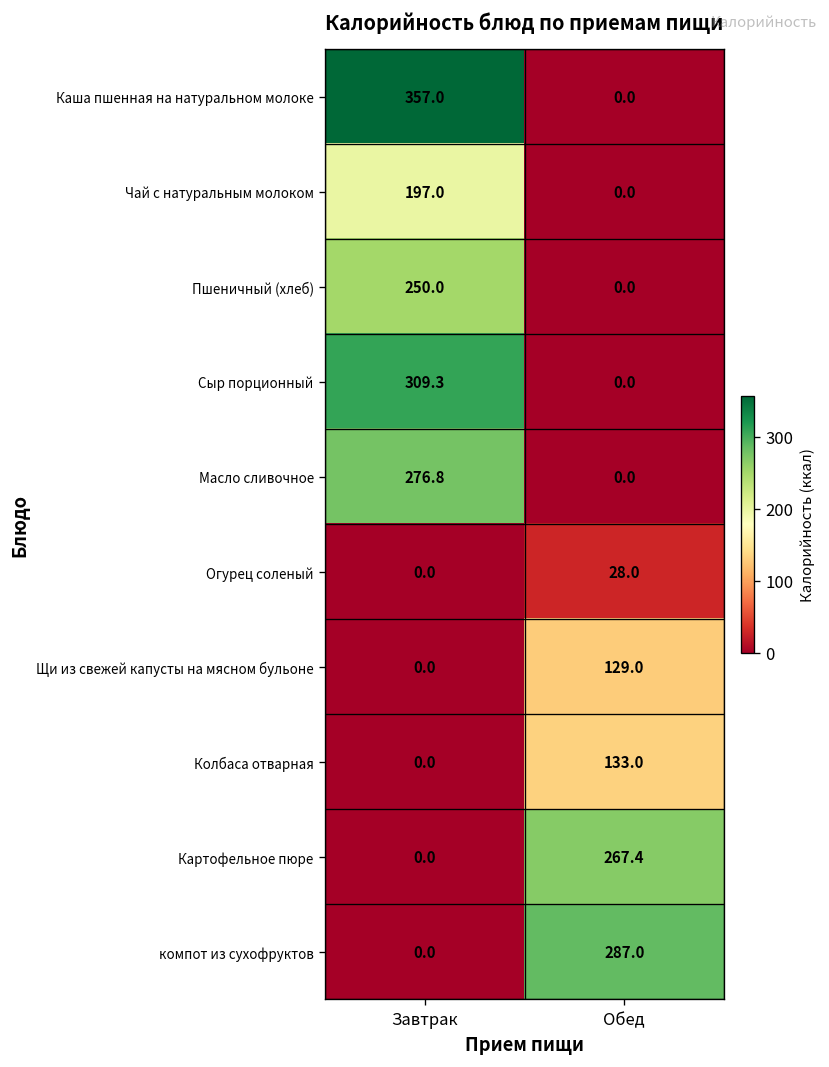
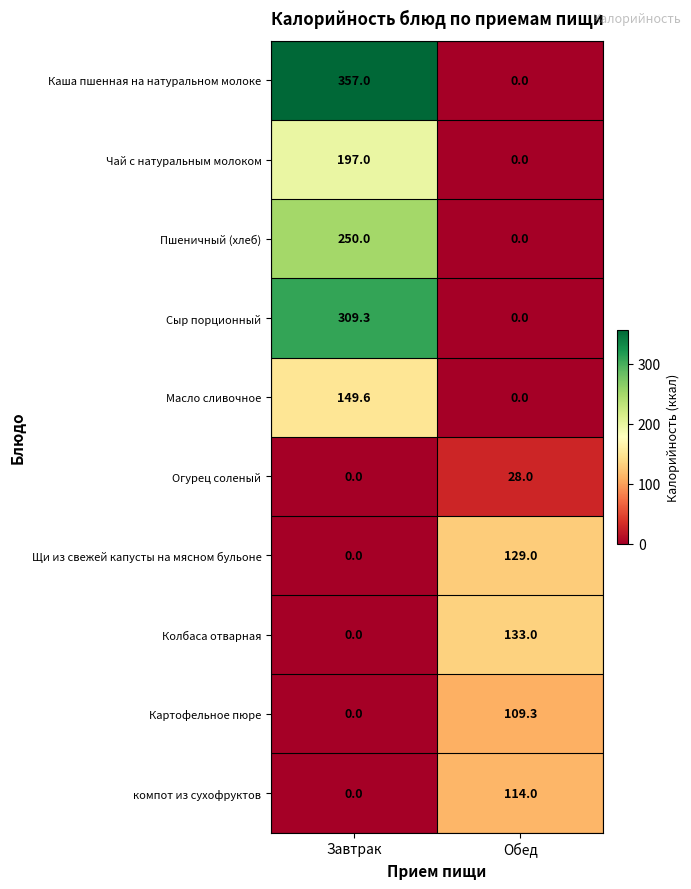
  {
    "Каша пшенная на натуральном молоке": {
      "Завтрак": 357.0,
      "Обед": 0.0
    },
    "Чай с натуральным молоком": {
      "Завтрак": 197.0,
      "Обед": 0.0
    },
    "Пшеничный (хлеб)": {
      "Завтрак": 250.0,
      "Обед": 0.0
    },
    "Сыр порционный": {
      "Завтрак": 309.3,
      "Обед": 0.0
    },
    "Масло сливочное": {
-     "Завтрак": 276.8,
+     "Завтрак": 149.6,
      "Обед": 0.0
    },
    "Огурец соленый": {
      "Завтрак": 0.0,
      "Обед": 28.0
    },
    "Щи из свежей капусты на мясном бульоне": {
      "Завтрак": 0.0,
      "Обед": 129.0
    },
    "Колбаса отварная": {
      "Завтрак": 0.0,
      "Обед": 133.0
    },
    "Картофельное пюре": {
      "Завтрак": 0.0,
-     "Обед": 267.4
+     "Обед": 109.3
    },
    "компот из сухофруктов": {
      "Завтрак": 0.0,
-     "Обед": 287.0
+     "Обед": 114.0
    }
  }
